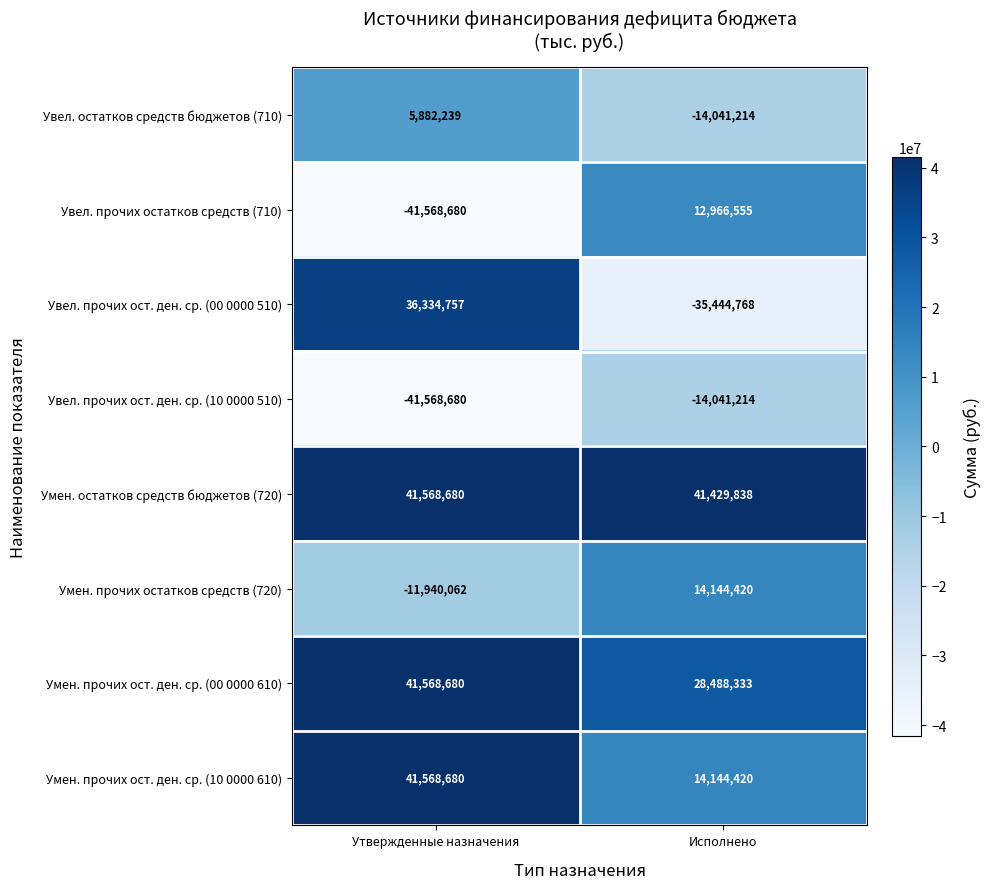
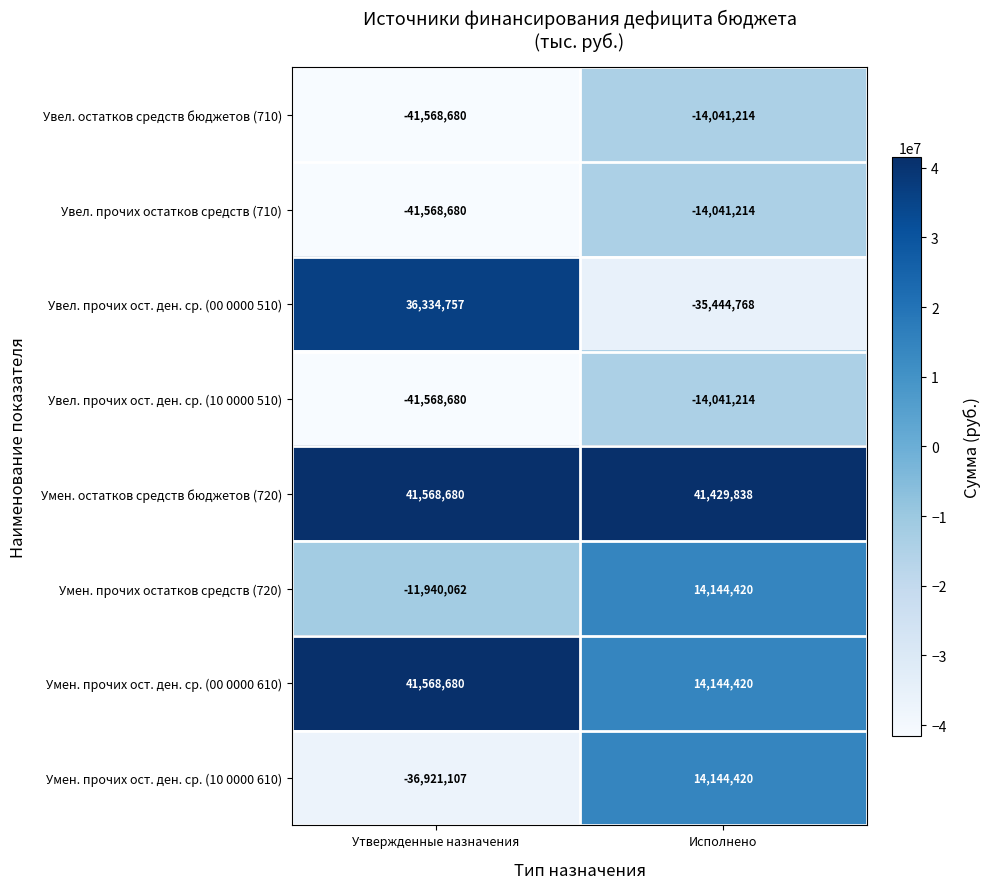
  {
    "Увел. остатков средств бюджетов (710)": {
-     "Утвержденные назначения": "5,882,239",
+     "Утвержденные назначения": "-41,568,680",
      "Исполнено": "-14,041,214"
    },
    "Увел. прочих остатков средств (710)": {
      "Утвержденные назначения": "-41,568,680",
-     "Исполнено": "12,966,555"
+     "Исполнено": "-14,041,214"
    },
    "Увел. прочих ост. ден. ср. (00 0000 510)": {
      "Утвержденные назначения": "36,334,757",
      "Исполнено": "-35,444,768"
    },
    "Увел. прочих ост. ден. ср. (10 0000 510)": {
      "Утвержденные назначения": "-41,568,680",
      "Исполнено": "-14,041,214"
    },
    "Умен. остатков средств бюджетов (720)": {
      "Утвержденные назначения": "41,568,680",
      "Исполнено": "41,429,838"
    },
    "Умен. прочих остатков средств (720)": {
      "Утвержденные назначения": "-11,940,062",
      "Исполнено": "14,144,420"
    },
    "Умен. прочих ост. ден. ср. (00 0000 610)": {
      "Утвержденные назначения": "41,568,680",
-     "Исполнено": "28,488,333"
+     "Исполнено": "14,144,420"
    },
    "Умен. прочих ост. ден. ср. (10 0000 610)": {
-     "Утвержденные назначения": "41,568,680",
+     "Утвержденные назначения": "-36,921,107",
      "Исполнено": "14,144,420"
    }
  }
